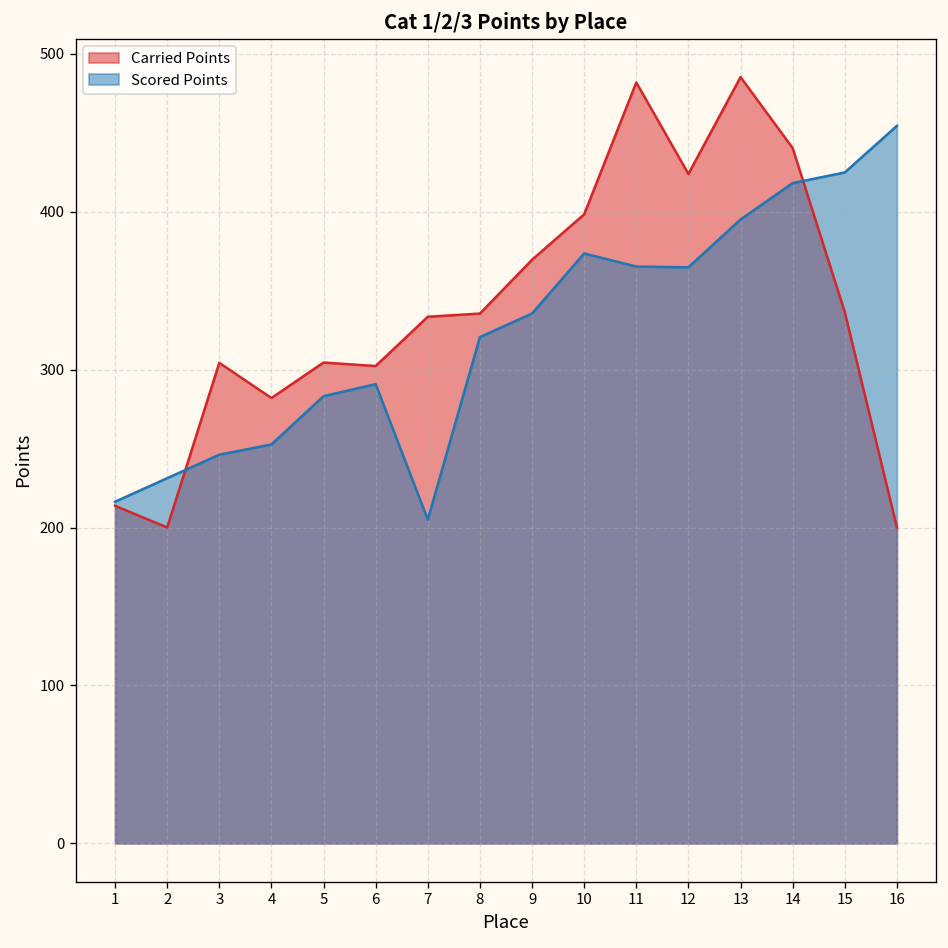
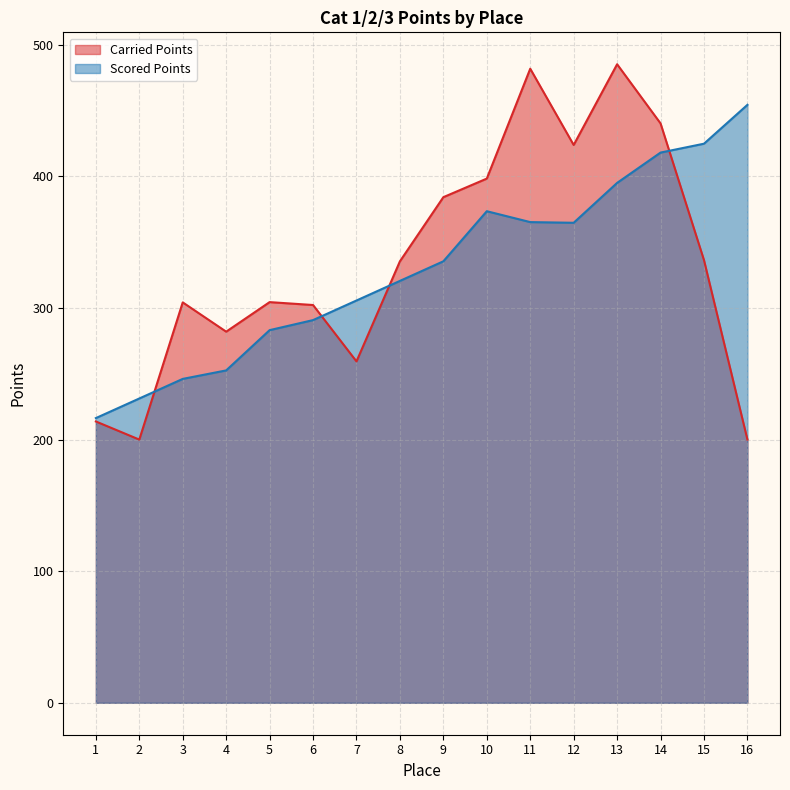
  {
    "Carried Points": {
      "1": 214,
      "2": 200,
      "3": 304,
      "4": 282,
      "5": 304,
      "6": 302,
-     "7": 333,
+     "7": 259,
      "8": 335,
-     "9": 370,
+     "9": 384,
      "10": 398,
      "11": 482,
      "12": 424,
      "13": 485,
      "14": 440,
      "15": 336,
      "16": 200
    },
    "Scored Points": {
      "1": 216,
      "2": 231,
      "3": 246,
      "4": 253,
      "5": 283,
      "6": 291,
-     "7": 205,
+     "7": 306,
      "8": 321,
      "9": 335,
      "10": 374,
      "11": 365,
      "12": 365,
      "13": 395,
      "14": 418,
      "15": 425,
      "16": 454
    }
  }
